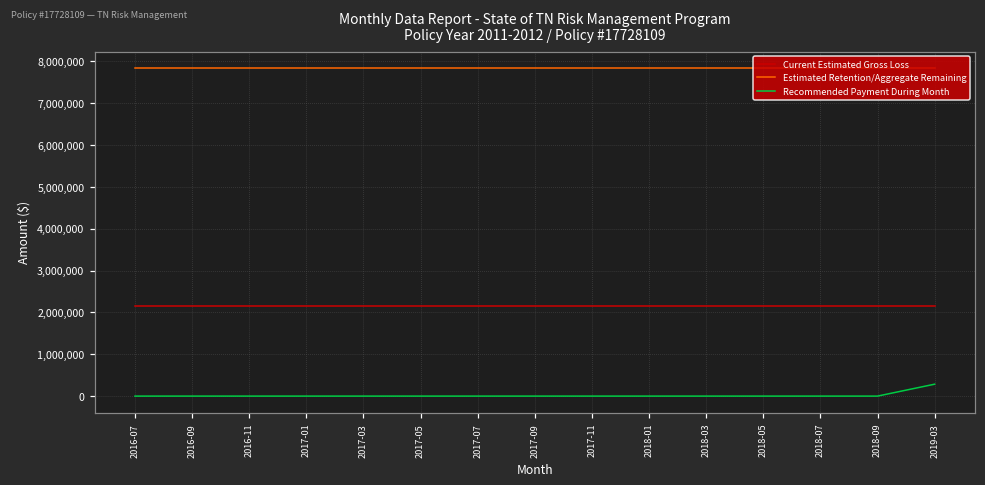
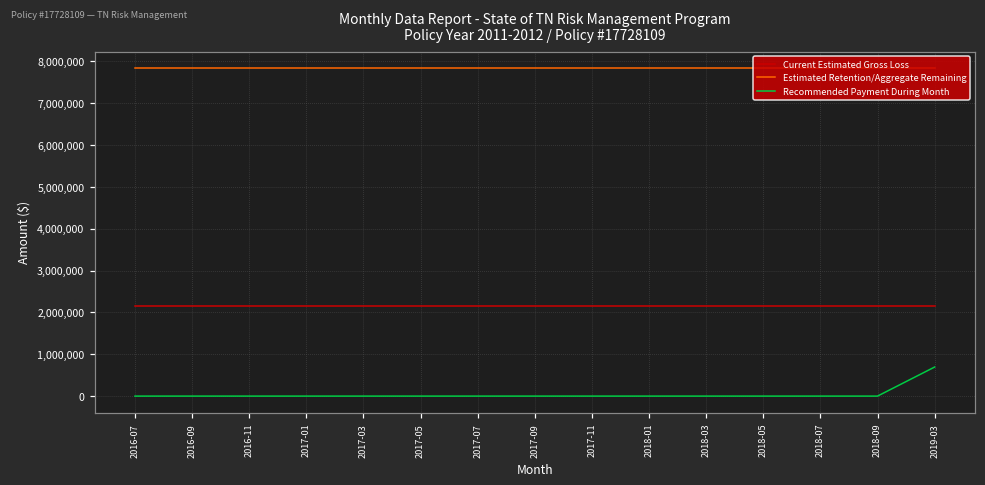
  {
    "Current Estimated Gross Loss": {
      "2016-07": "2,200,000",
      "2016-09": "2,200,000",
      "2016-11": "2,200,000",
      "2017-01": "2,200,000",
      "2017-03": "2,200,000",
      "2017-05": "2,200,000",
      "2017-07": "2,200,000",
      "2017-09": "2,200,000",
      "2017-11": "2,200,000",
      "2018-01": "2,200,000",
      "2018-03": "2,200,000",
      "2018-05": "2,200,000",
      "2018-07": "2,200,000",
      "2018-09": "2,200,000",
      "2019-03": "2,200,000"
    },
    "Estimated Retention/Aggregate Remaining": {
      "2016-07": "7,800,000",
      "2016-09": "7,800,000",
      "2016-11": "7,800,000",
      "2017-01": "7,800,000",
      "2017-03": "7,800,000",
      "2017-05": "7,800,000",
      "2017-07": "7,800,000",
      "2017-09": "7,800,000",
      "2017-11": "7,800,000",
      "2018-01": "7,800,000",
      "2018-03": "7,800,000"
    },
    "Recommended Payment During Month": {
      "2016-07": "0",
      "2016-09": "0",
      "2016-11": "0",
      "2017-01": "0",
      "2017-03": "0",
      "2017-05": "0",
      "2017-07": "0",
      "2017-09": "0",
      "2017-11": "0",
      "2018-01": "0",
      "2018-03": "0",
      "2018-05": "0",
      "2018-07": "0",
      "2018-09": "0",
-     "2019-03": "300,000"
+     "2019-03": "700,000"
    }
  }
